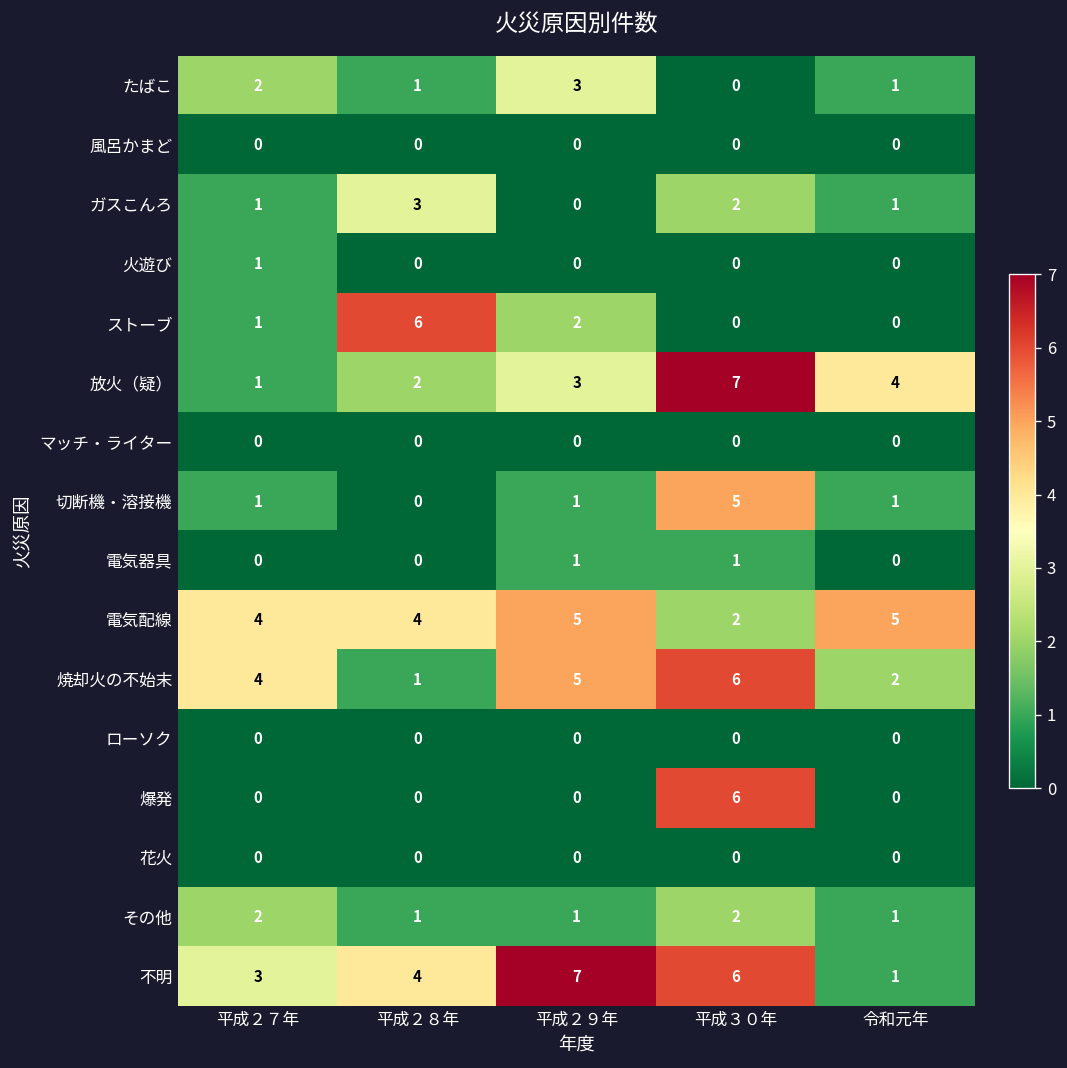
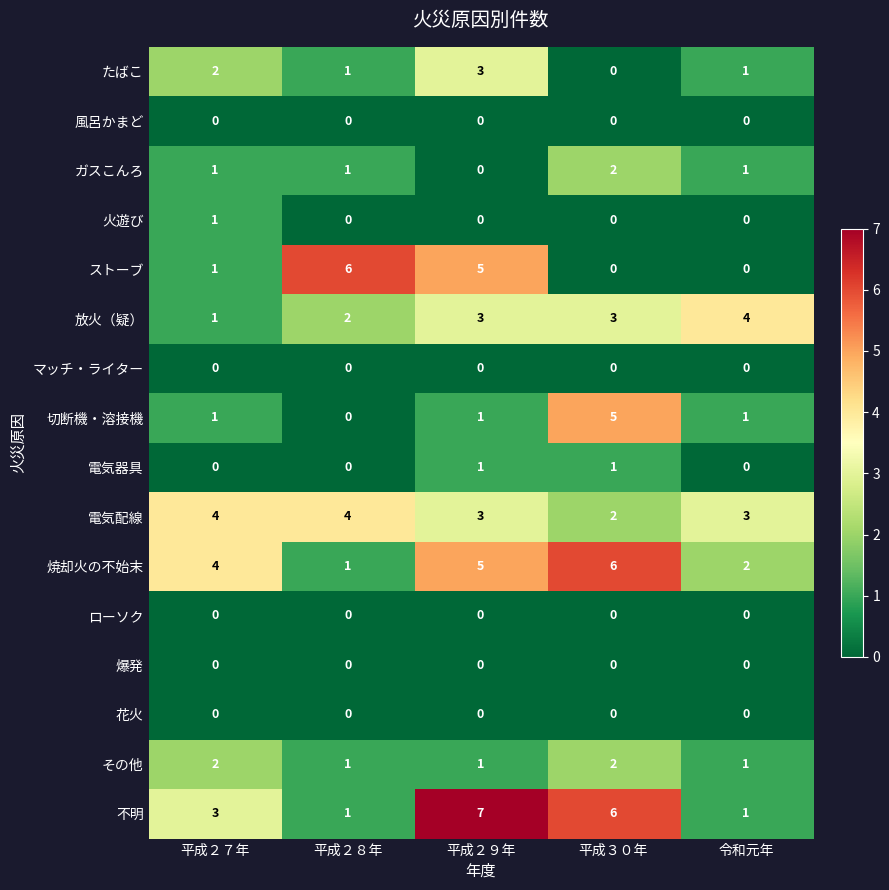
  {
    "たばこ": {
      "平成２７年": 2,
      "平成２８年": 1,
      "平成２９年": 3,
      "平成３０年": 0,
      "令和元年": 1
    },
    "風呂かまど": {
      "平成２７年": 0,
      "平成２８年": 0,
      "平成２９年": 0,
      "平成３０年": 0,
      "令和元年": 0
    },
    "ガスこんろ": {
      "平成２７年": 1,
-     "平成２８年": 3,
+     "平成２８年": 1,
      "平成２９年": 0,
      "平成３０年": 2,
      "令和元年": 1
    },
    "火遊び": {
      "平成２７年": 1,
      "平成２８年": 0,
      "平成２９年": 0,
      "平成３０年": 0,
      "令和元年": 0
    },
    "ストーブ": {
      "平成２７年": 1,
      "平成２８年": 6,
-     "平成２９年": 2,
+     "平成２９年": 5,
      "平成３０年": 0,
      "令和元年": 0
    },
    "放火（疑）": {
      "平成２７年": 1,
      "平成２８年": 2,
      "平成２９年": 3,
-     "平成３０年": 7,
+     "平成３０年": 3,
      "令和元年": 4
    },
    "マッチ・ライター": {
      "平成２７年": 0,
      "平成２８年": 0,
      "平成２９年": 0,
      "平成３０年": 0,
      "令和元年": 0
    },
    "切断機・溶接機": {
      "平成２７年": 1,
      "平成２８年": 0,
      "平成２９年": 1,
      "平成３０年": 5,
      "令和元年": 1
    },
    "電気器具": {
      "平成２７年": 0,
      "平成２８年": 0,
      "平成２９年": 1,
      "平成３０年": 1,
      "令和元年": 0
    },
    "電気配線": {
      "平成２７年": 4,
      "平成２８年": 4,
-     "平成２９年": 5,
+     "平成２９年": 3,
      "平成３０年": 2,
-     "令和元年": 5
+     "令和元年": 3
    },
    "焼却火の不始末": {
      "平成２７年": 4,
      "平成２８年": 1,
      "平成２９年": 5,
      "平成３０年": 6,
      "令和元年": 2
    },
    "ローソク": {
      "平成２７年": 0,
      "平成２８年": 0,
      "平成２９年": 0,
      "平成３０年": 0,
      "令和元年": 0
    },
    "爆発": {
      "平成２７年": 0,
      "平成２８年": 0,
      "平成２９年": 0,
-     "平成３０年": 6,
+     "平成３０年": 0,
      "令和元年": 0
    },
    "花火": {
      "平成２７年": 0,
      "平成２８年": 0,
      "平成２９年": 0,
      "平成３０年": 0,
      "令和元年": 0
    },
    "その他": {
      "平成２７年": 2,
      "平成２８年": 1,
      "平成２９年": 1,
      "平成３０年": 2,
      "令和元年": 1
    },
    "不明": {
      "平成２７年": 3,
-     "平成２８年": 4,
+     "平成２８年": 1,
      "平成２９年": 7,
      "平成３０年": 6,
      "令和元年": 1
    }
  }
